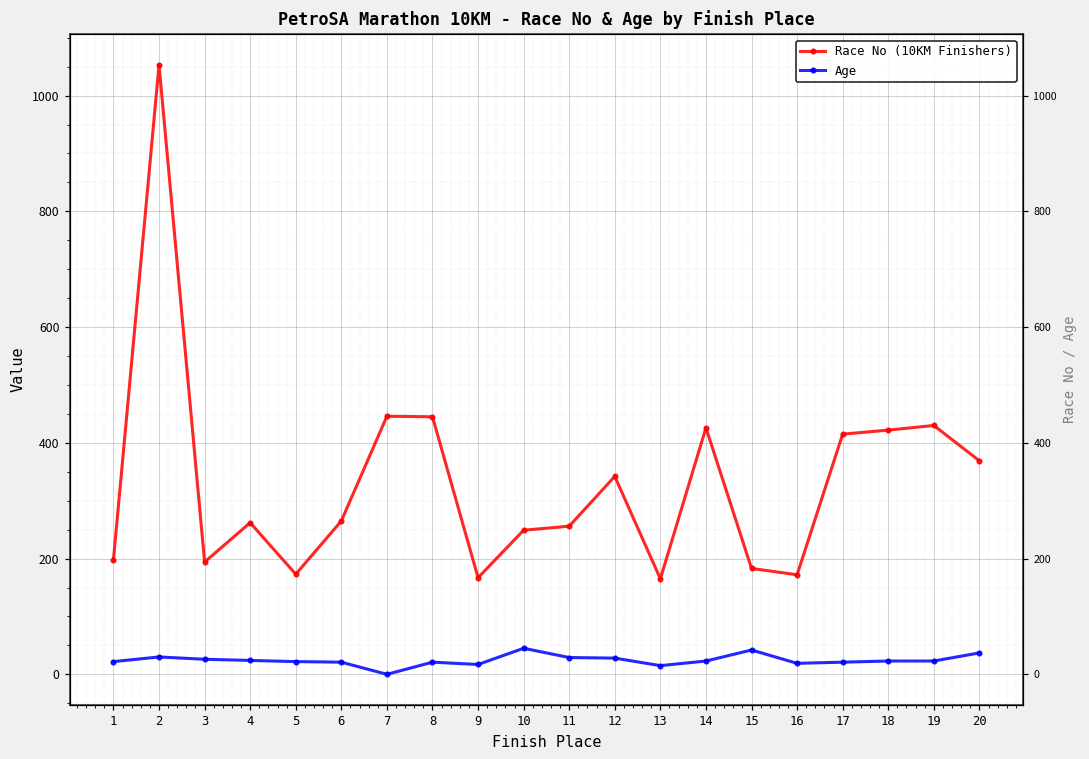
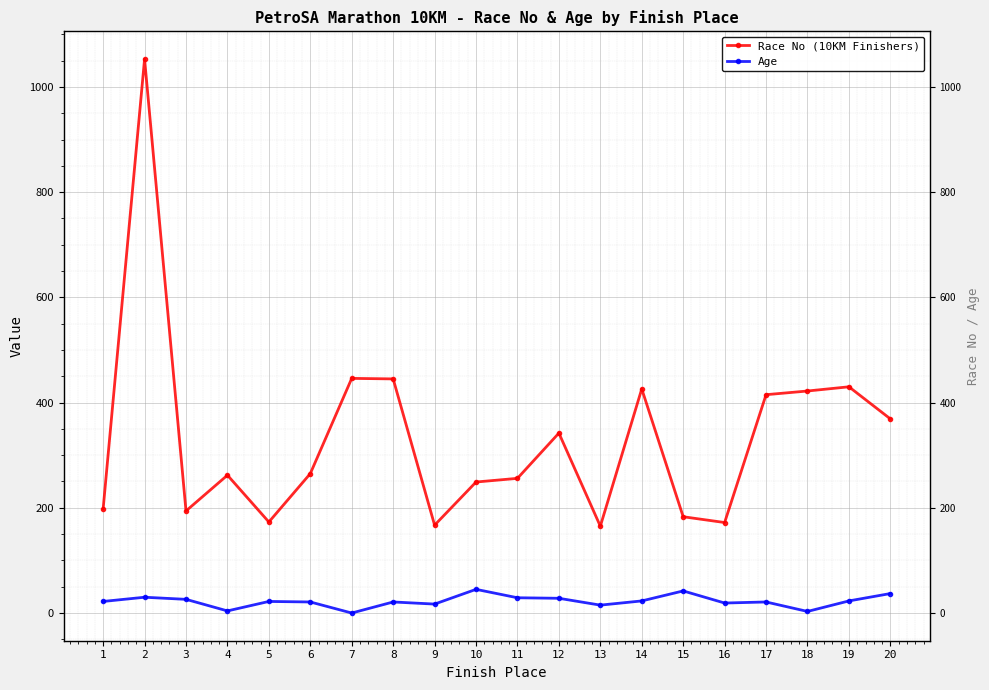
  {
    "Race No (10KM Finishers)": {
      "1": 200,
      "2": 1050,
      "3": 190,
      "4": 260,
      "5": 170,
      "6": 270,
      "7": 450,
      "8": 450,
      "9": 170,
      "10": 250,
      "11": 260,
      "12": 340,
      "13": 170,
      "14": 430,
      "15": 180,
      "16": 170,
      "17": 420,
      "18": 420,
      "19": 430,
      "20": 370
    },
    "Age": {
      "1": 20,
      "2": 30,
      "3": 30,
-     "4": 20,
+     "4": 0,
      "5": 20,
      "6": 20,
      "7": 0,
      "8": 20,
      "9": 20,
      "10": 50,
      "11": 30,
      "12": 30,
      "13": 20,
      "14": 20,
      "15": 40,
      "16": 20,
      "17": 20,
-     "18": 20,
+     "18": 0,
      "19": 20,
      "20": 40
    }
  }
